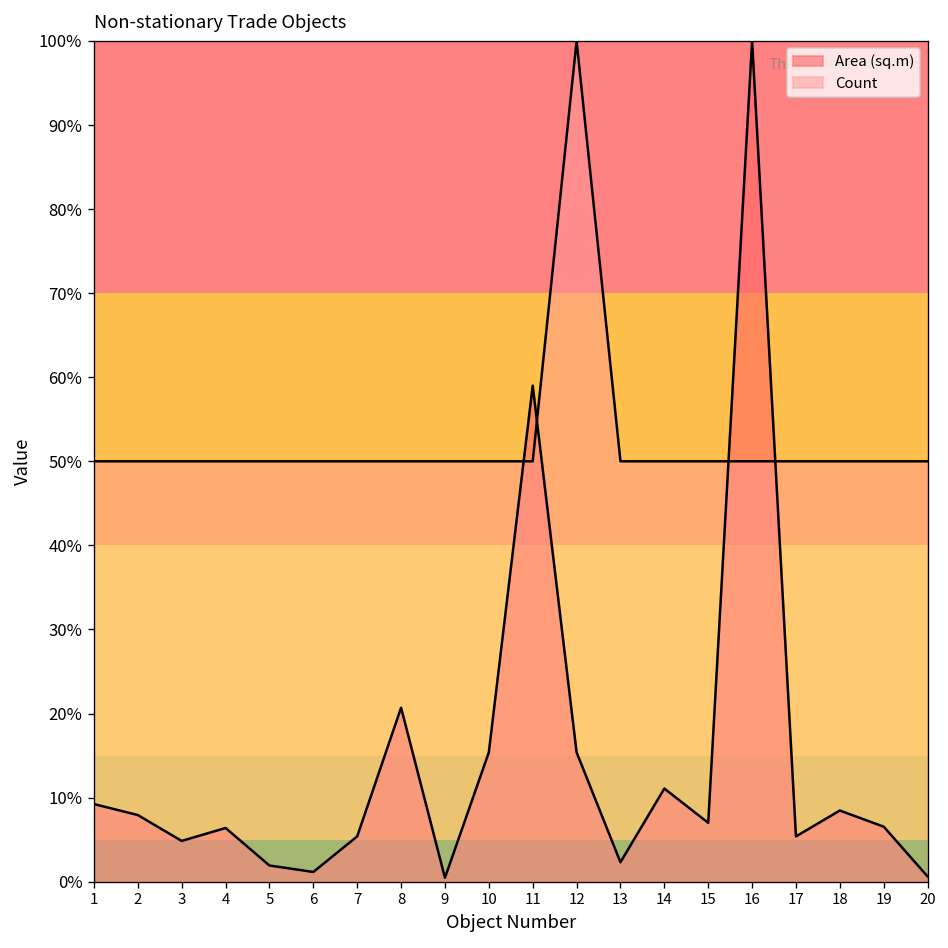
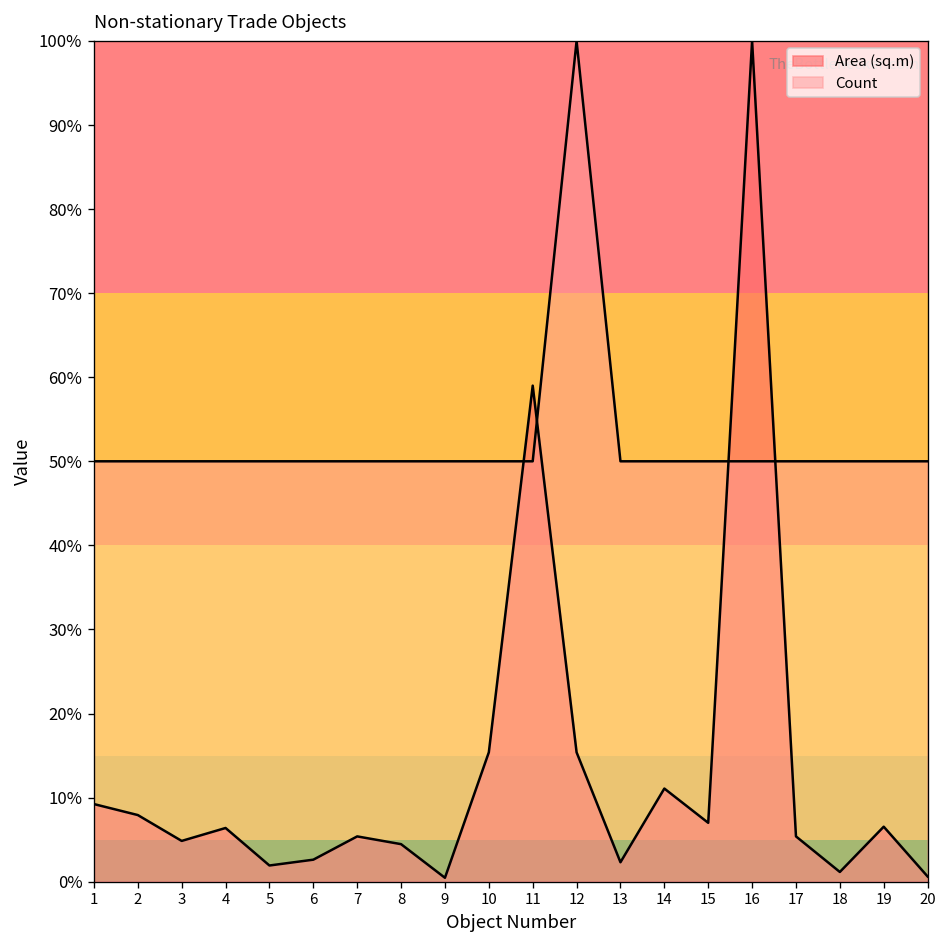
  {
    "Area (sq.m)": {
      "1": "9%",
      "2": "8%",
      "3": "5%",
      "4": "6%",
      "5": "2%",
-     "6": "1%",
+     "6": "3%",
      "7": "5%",
-     "8": "21%",
+     "8": "4%",
      "9": "0%",
      "10": "15%",
      "11": "59%",
      "12": "15%",
      "13": "2%",
      "14": "11%",
      "15": "7%",
      "16": "100%",
      "17": "5%",
-     "18": "8%",
+     "18": "1%",
      "19": "7%",
      "20": "1%"
    },
    "Count": {
      "1": "50%",
      "2": "50%",
      "3": "50%",
      "4": "50%",
      "5": "50%",
      "6": "50%",
      "7": "50%",
      "8": "50%",
      "9": "50%",
      "10": "50%",
      "11": "50%",
      "12": "100%",
      "13": "50%",
      "14": "50%",
      "15": "50%",
      "16": "50%",
      "17": "50%",
      "18": "50%",
      "19": "50%",
      "20": "50%"
    }
  }
